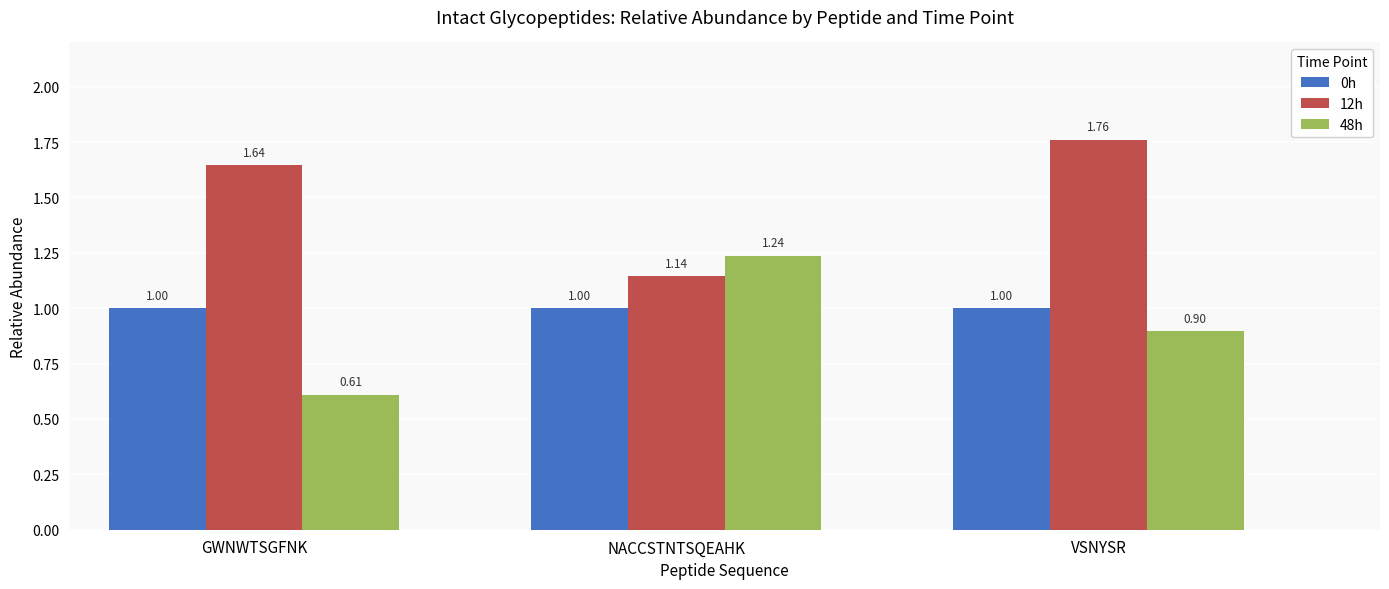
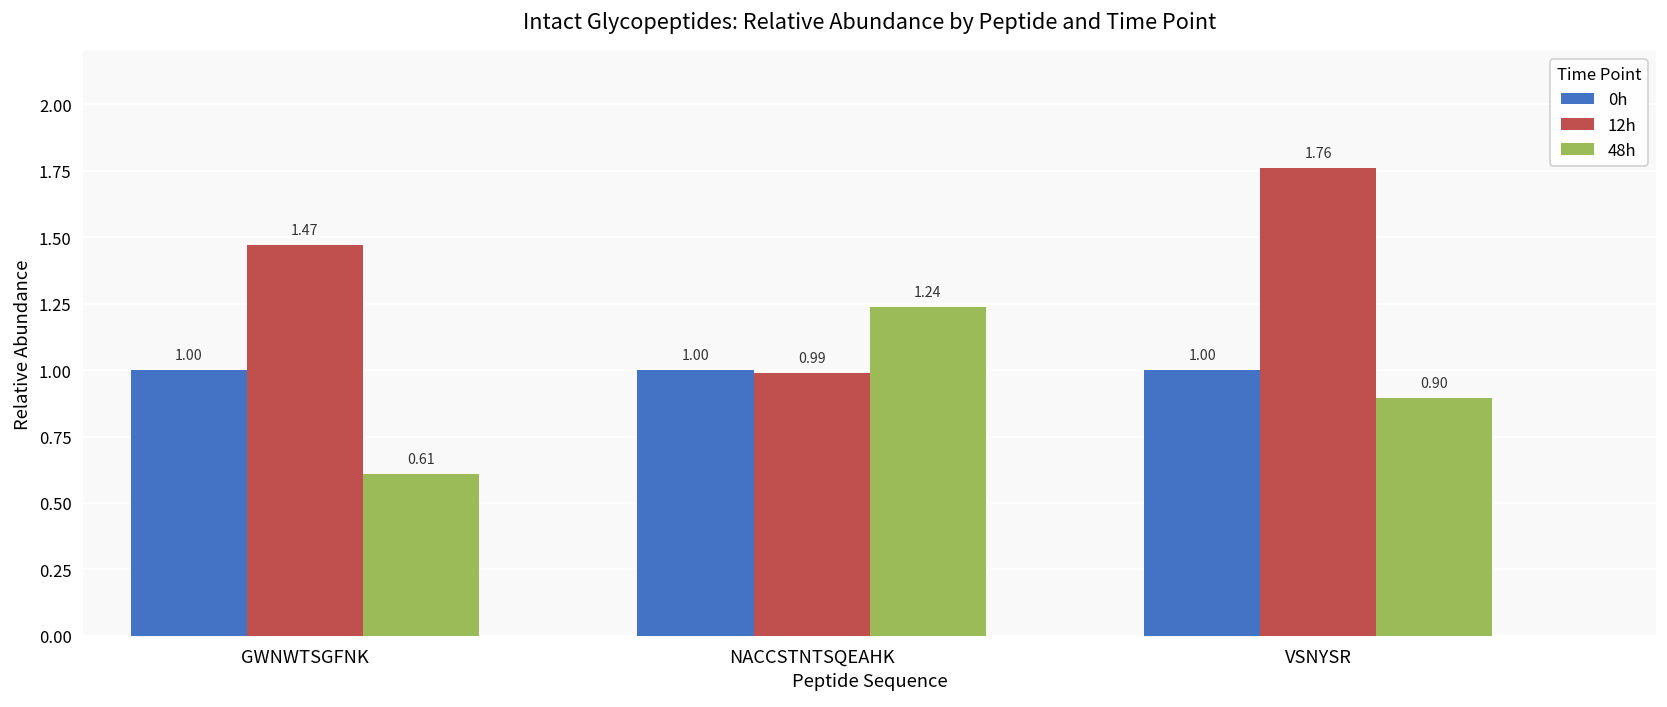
  {
    "0h": {
      "GWNWTSGFNK": 1.00,
      "NACCSTNTSQEAHK": 1.00,
      "VSNYSR": 1.00
    },
    "12h": {
-     "GWNWTSGFNK": 1.64,
-     "NACCSTNTSQEAHK": 1.14,
+     "GWNWTSGFNK": 1.47,
+     "NACCSTNTSQEAHK": 0.99,
      "VSNYSR": 1.76
    },
    "48h": {
      "GWNWTSGFNK": 0.61,
      "NACCSTNTSQEAHK": 1.24,
      "VSNYSR": 0.90
    }
  }
